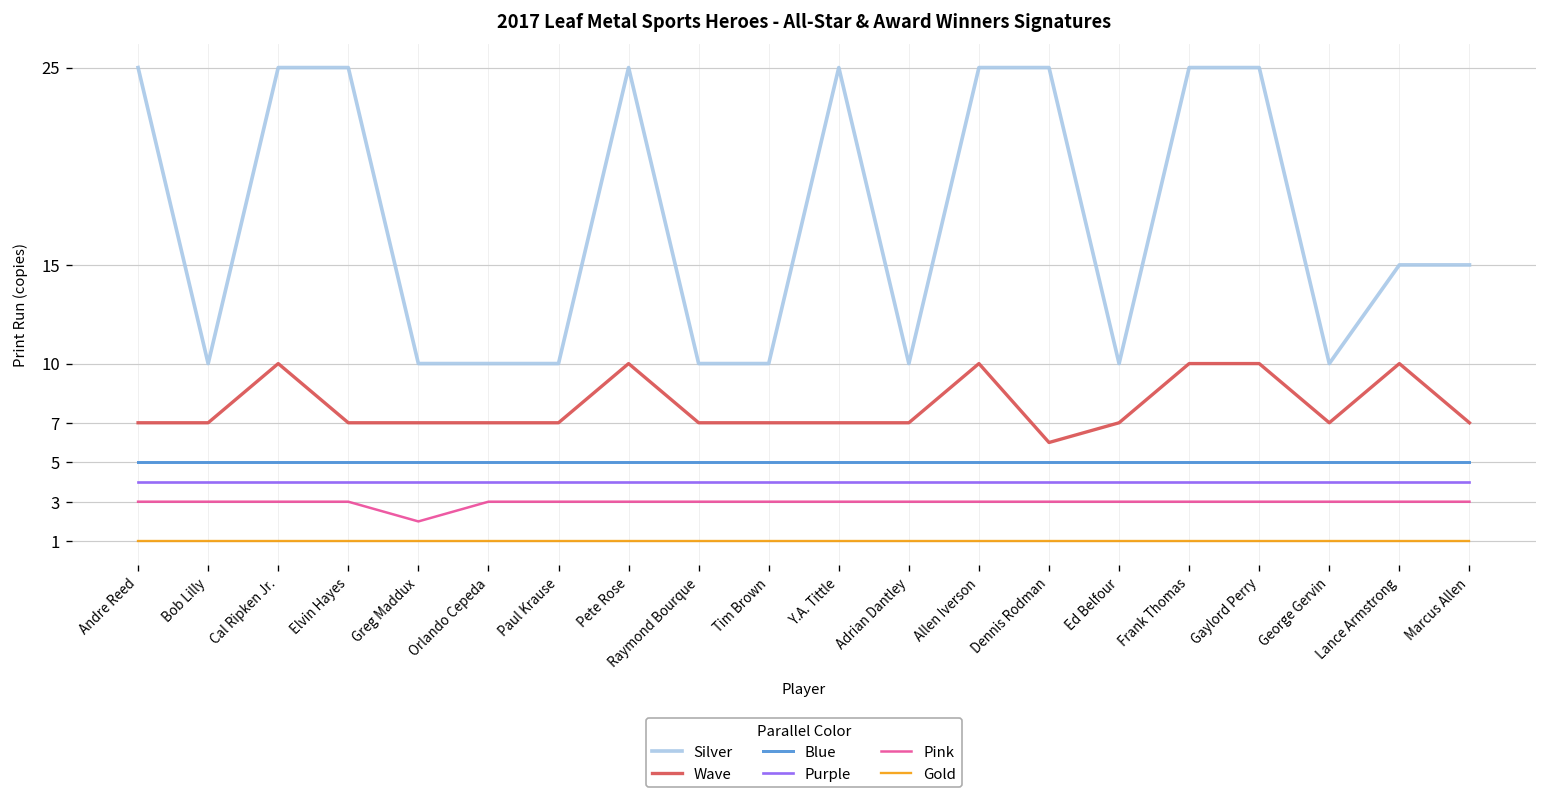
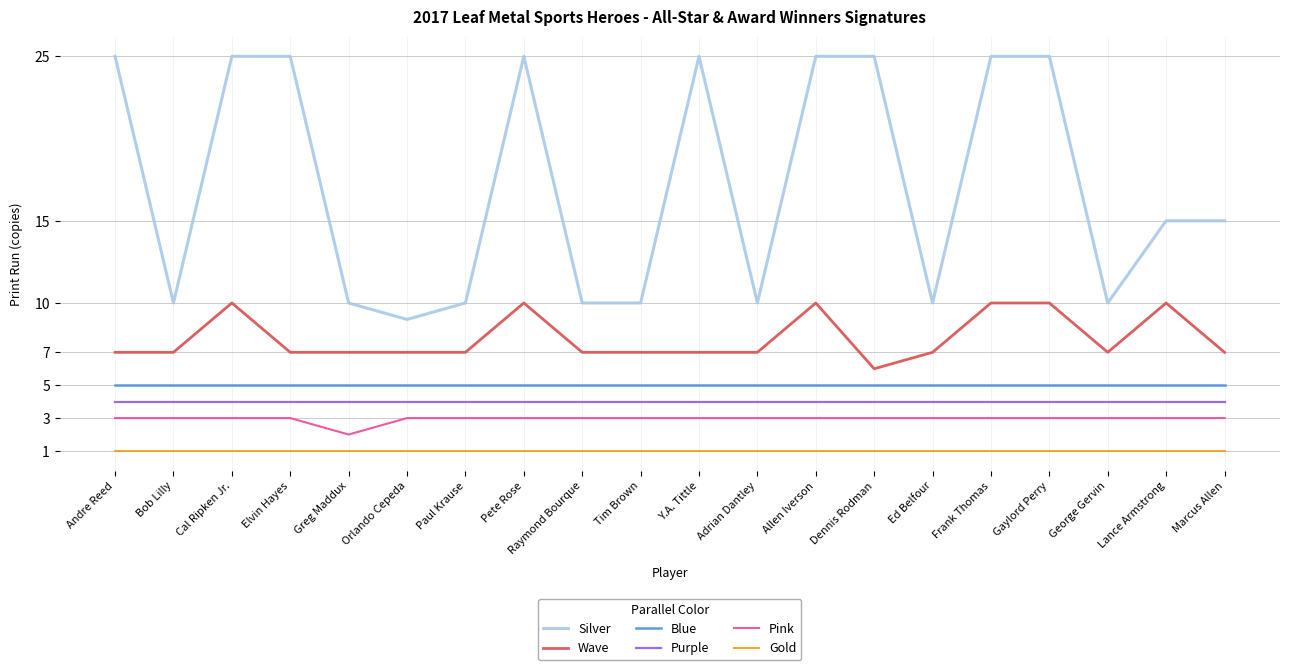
  {
    "Silver": {
      "Andre Reed": 25,
      "Bob Lilly": 10,
      "Cal Ripken Jr.": 25,
      "Elvin Hayes": 25,
      "Greg Maddux": 10,
-     "Orlando Cepeda": 10,
+     "Orlando Cepeda": 9,
      "Paul Krause": 10,
      "Pete Rose": 25,
      "Raymond Bourque": 10,
      "Tim Brown": 10,
      "Y.A. Tittle": 25,
      "Adrian Dantley": 10,
      "Allen Iverson": 25,
      "Dennis Rodman": 25,
      "Ed Belfour": 10,
      "Frank Thomas": 25,
      "Gaylord Perry": 25,
      "George Gervin": 10,
      "Lance Armstrong": 15,
      "Marcus Allen": 15
    },
    "Wave": {
      "Andre Reed": 7,
      "Bob Lilly": 7,
      "Cal Ripken Jr.": 10,
      "Elvin Hayes": 7,
      "Greg Maddux": 7,
      "Orlando Cepeda": 7,
      "Paul Krause": 7,
      "Pete Rose": 10,
      "Raymond Bourque": 7,
      "Tim Brown": 7,
      "Y.A. Tittle": 7,
      "Adrian Dantley": 7,
      "Allen Iverson": 10,
      "Dennis Rodman": 6,
      "Ed Belfour": 7,
      "Frank Thomas": 10,
      "Gaylord Perry": 10,
      "George Gervin": 7,
      "Lance Armstrong": 10,
      "Marcus Allen": 7
    },
    "Blue": {
      "Andre Reed": 5,
      "Bob Lilly": 5,
      "Cal Ripken Jr.": 5,
      "Elvin Hayes": 5,
      "Greg Maddux": 5,
      "Orlando Cepeda": 5,
      "Paul Krause": 5,
      "Pete Rose": 5,
      "Raymond Bourque": 5,
      "Tim Brown": 5,
      "Y.A. Tittle": 5,
      "Adrian Dantley": 5,
      "Allen Iverson": 5,
      "Dennis Rodman": 5,
      "Ed Belfour": 5,
      "Frank Thomas": 5,
      "Gaylord Perry": 5,
      "George Gervin": 5,
      "Lance Armstrong": 5,
      "Marcus Allen": 5
    },
    "Purple": {
      "Andre Reed": 4,
      "Bob Lilly": 4,
      "Cal Ripken Jr.": 4,
      "Elvin Hayes": 4,
      "Greg Maddux": 4,
      "Orlando Cepeda": 4,
      "Paul Krause": 4,
      "Pete Rose": 4,
      "Raymond Bourque": 4,
      "Tim Brown": 4,
      "Y.A. Tittle": 4,
      "Adrian Dantley": 4,
      "Allen Iverson": 4,
      "Dennis Rodman": 4,
      "Ed Belfour": 4,
      "Frank Thomas": 4,
      "Gaylord Perry": 4,
      "George Gervin": 4,
      "Lance Armstrong": 4,
      "Marcus Allen": 4
    },
    "Pink": {
      "Andre Reed": 3,
      "Bob Lilly": 3,
      "Cal Ripken Jr.": 3,
      "Elvin Hayes": 3,
      "Greg Maddux": 2,
      "Orlando Cepeda": 3,
      "Paul Krause": 3,
      "Pete Rose": 3,
      "Raymond Bourque": 3,
      "Tim Brown": 3,
      "Y.A. Tittle": 3,
      "Adrian Dantley": 3,
      "Allen Iverson": 3,
      "Dennis Rodman": 3,
      "Ed Belfour": 3,
      "Frank Thomas": 3,
      "Gaylord Perry": 3,
      "George Gervin": 3,
      "Lance Armstrong": 3,
      "Marcus Allen": 3
    },
    "Gold": {
      "Andre Reed": 1,
      "Bob Lilly": 1,
      "Cal Ripken Jr.": 1,
      "Elvin Hayes": 1,
      "Greg Maddux": 1,
      "Orlando Cepeda": 1,
      "Paul Krause": 1,
      "Pete Rose": 1,
      "Raymond Bourque": 1,
      "Tim Brown": 1,
      "Y.A. Tittle": 1,
      "Adrian Dantley": 1,
      "Allen Iverson": 1,
      "Dennis Rodman": 1,
      "Ed Belfour": 1,
      "Frank Thomas": 1,
      "Gaylord Perry": 1,
      "George Gervin": 1,
      "Lance Armstrong": 1,
      "Marcus Allen": 1
    }
  }
